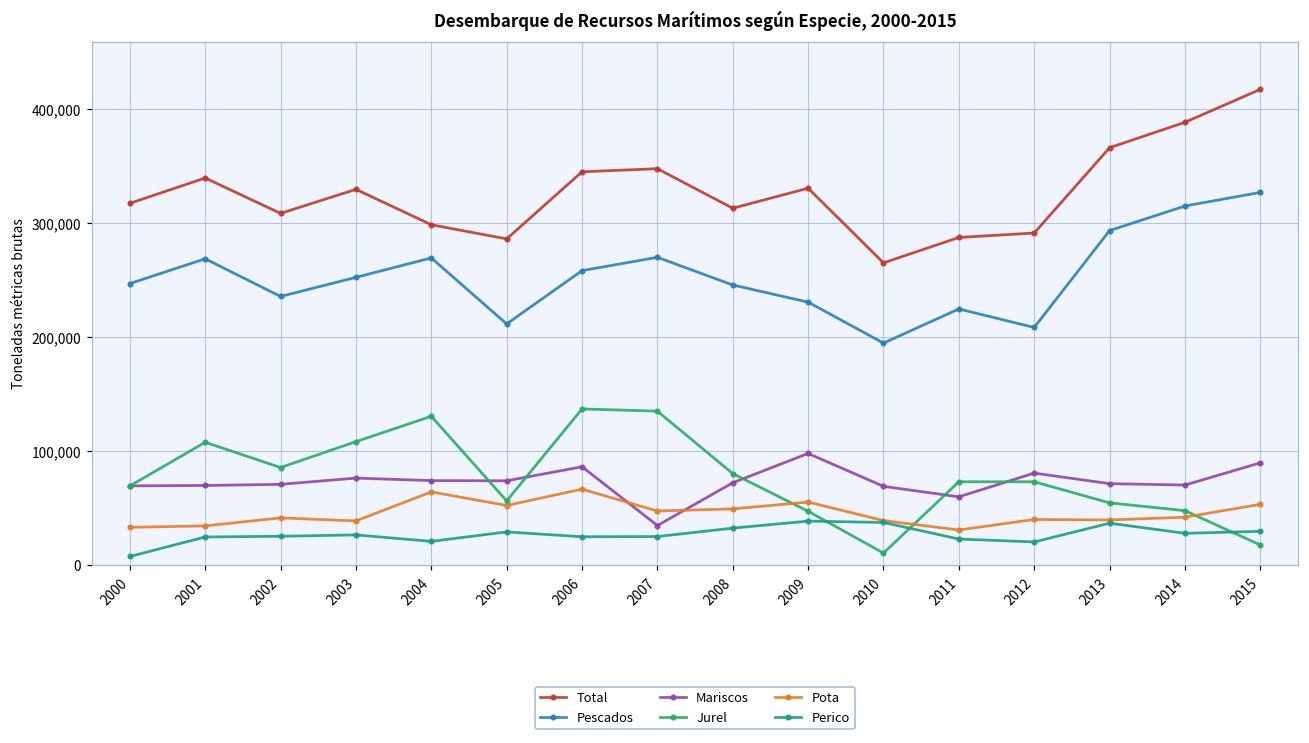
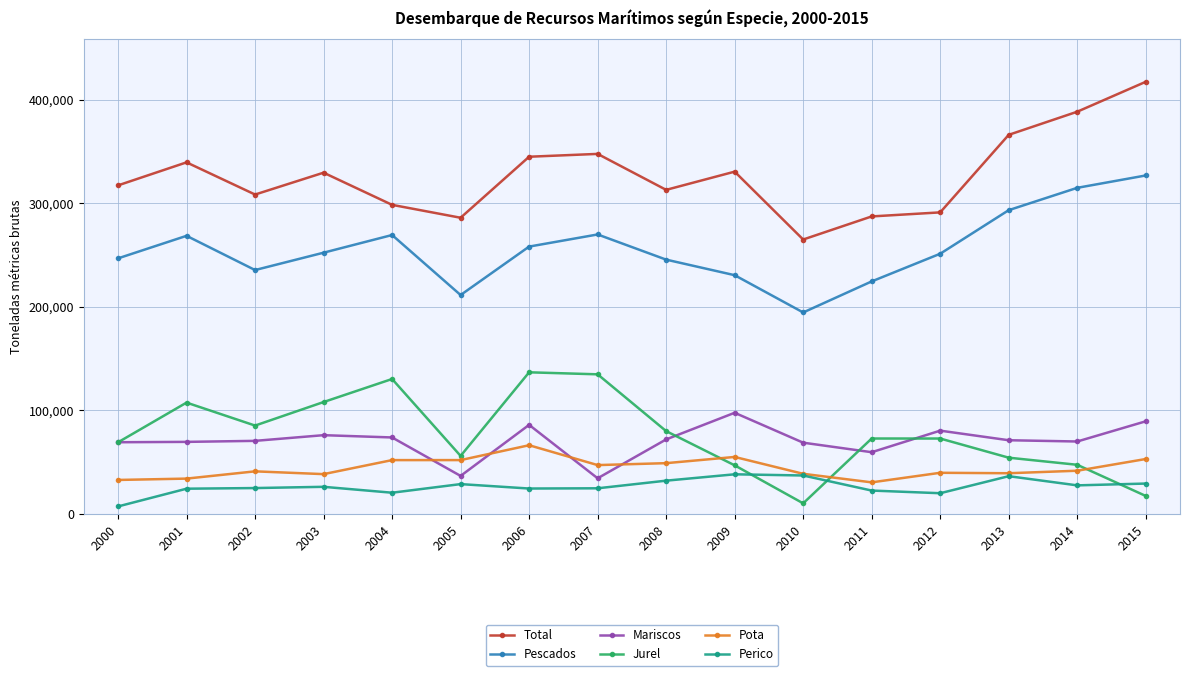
  {
    "Total": {
      "2000": "317,000",
      "2001": "339,000",
      "2002": "308,000",
      "2003": "329,000",
      "2004": "298,000",
      "2005": "286,000",
      "2006": "345,000",
      "2007": "348,000",
      "2008": "313,000",
      "2009": "330,000",
      "2010": "265,000",
      "2011": "287,000",
      "2012": "291,000",
      "2013": "366,000",
      "2014": "388,000",
      "2015": "417,000"
    },
    "Pescados": {
      "2000": "247,000",
      "2001": "269,000",
      "2002": "235,000",
      "2003": "252,000",
      "2004": "269,000",
      "2005": "211,000",
      "2006": "258,000",
      "2007": "270,000",
      "2008": "246,000",
      "2009": "231,000",
      "2010": "195,000",
      "2011": "225,000",
-     "2012": "208,000",
+     "2012": "251,000",
      "2013": "293,000",
      "2014": "315,000",
      "2015": "327,000"
    },
    "Mariscos": {
      "2001": "70,000",
      "2002": "71,000",
      "2003": "76,000",
      "2004": "74,000",
-     "2005": "74,000",
+     "2005": "37,000",
      "2006": "86,000",
      "2007": "35,000",
      "2008": "72,000",
      "2009": "98,000",
      "2010": "69,000",
      "2011": "60,000",
      "2012": "81,000",
      "2013": "71,000",
      "2014": "70,000",
      "2015": "90,000"
    },
    "Pota": {
      "2000": "33,000",
      "2001": "34,000",
      "2002": "41,000",
      "2003": "39,000",
-     "2004": "64,000",
+     "2004": "52,000",
      "2005": "52,000",
      "2006": "66,000",
      "2007": "47,000",
      "2008": "49,000",
      "2009": "55,000",
      "2011": "31,000",
      "2012": "40,000",
      "2013": "39,000",
      "2014": "42,000",
      "2015": "53,000"
    }
  }
